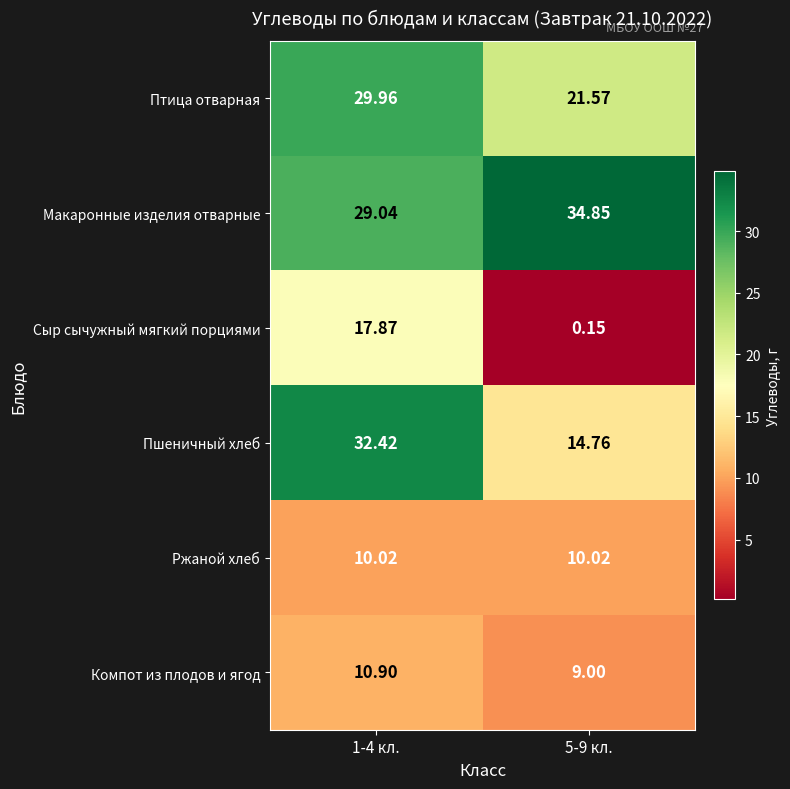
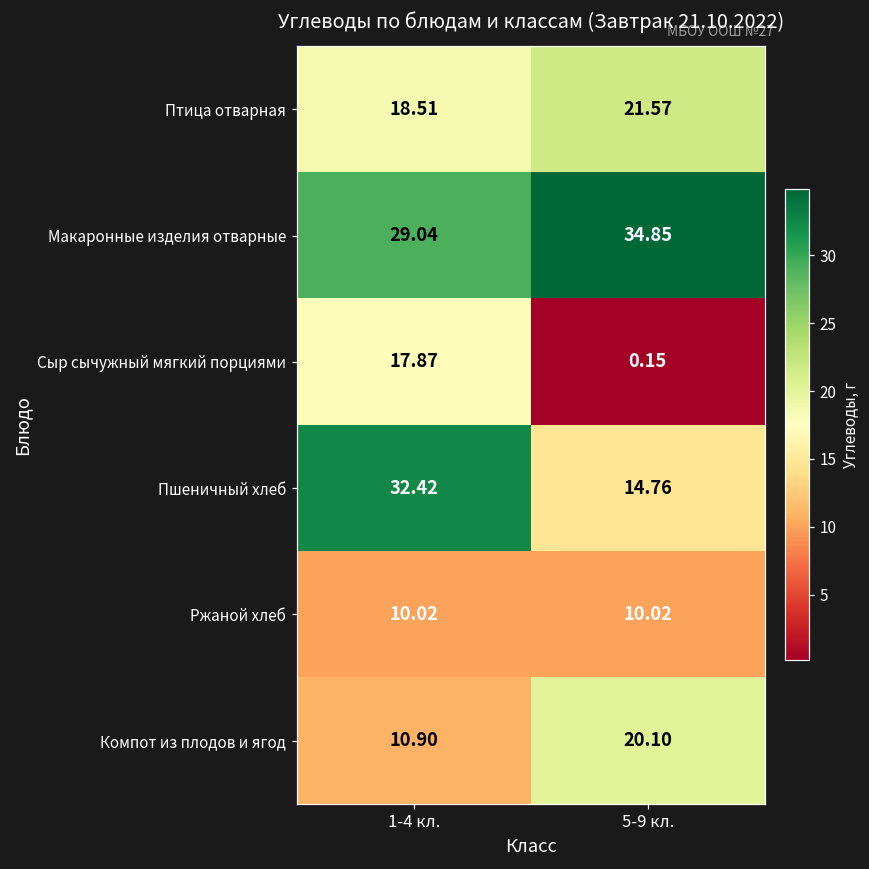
  {
    "Птица отварная": {
-     "1-4 кл.": 29.96,
+     "1-4 кл.": 18.51,
      "5-9 кл.": 21.57
    },
    "Макаронные изделия отварные": {
      "1-4 кл.": 29.04,
      "5-9 кл.": 34.85
    },
    "Сыр сычужный мягкий порциями": {
      "1-4 кл.": 17.87,
      "5-9 кл.": 0.15
    },
    "Пшеничный хлеб": {
      "1-4 кл.": 32.42,
      "5-9 кл.": 14.76
    },
    "Ржаной хлеб": {
      "1-4 кл.": 10.02,
      "5-9 кл.": 10.02
    },
    "Компот из плодов и ягод": {
      "1-4 кл.": 10.90,
-     "5-9 кл.": 9.00
+     "5-9 кл.": 20.10
    }
  }
